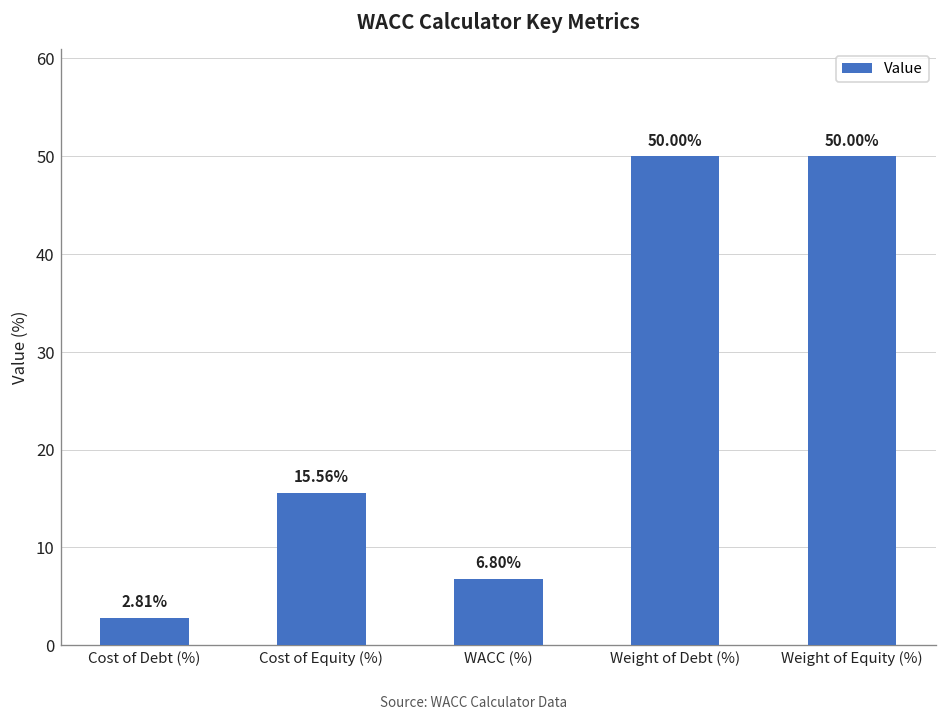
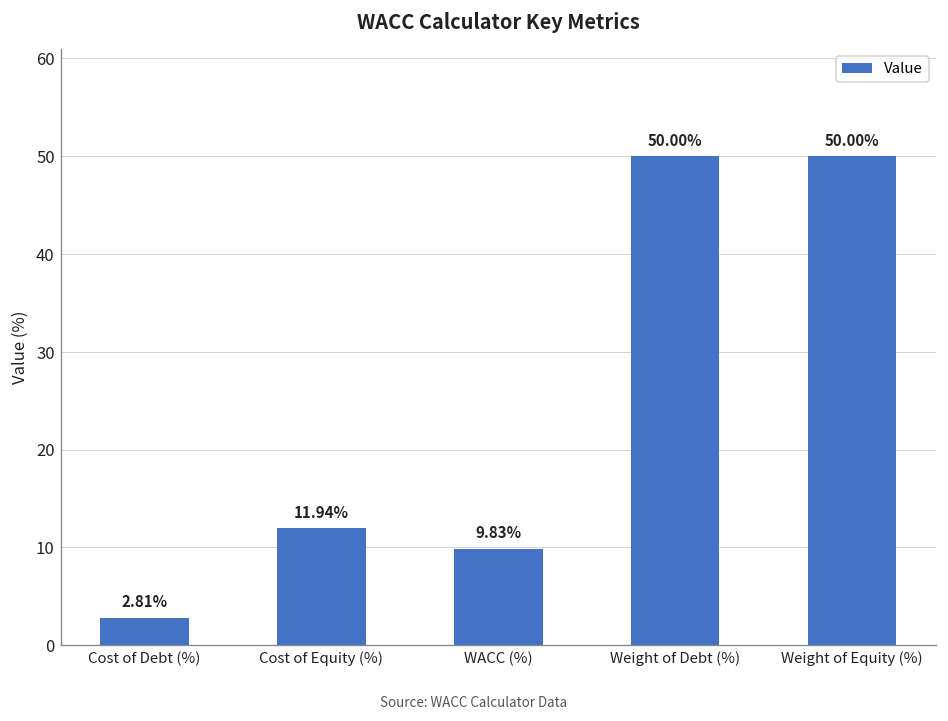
  {
    "Cost of Debt (%)": "2.81%",
-   "Cost of Equity (%)": "15.56%",
-   "WACC (%)": "6.80%",
+   "Cost of Equity (%)": "11.94%",
+   "WACC (%)": "9.83%",
    "Weight of Debt (%)": "50.00%",
    "Weight of Equity (%)": "50.00%"
  }
